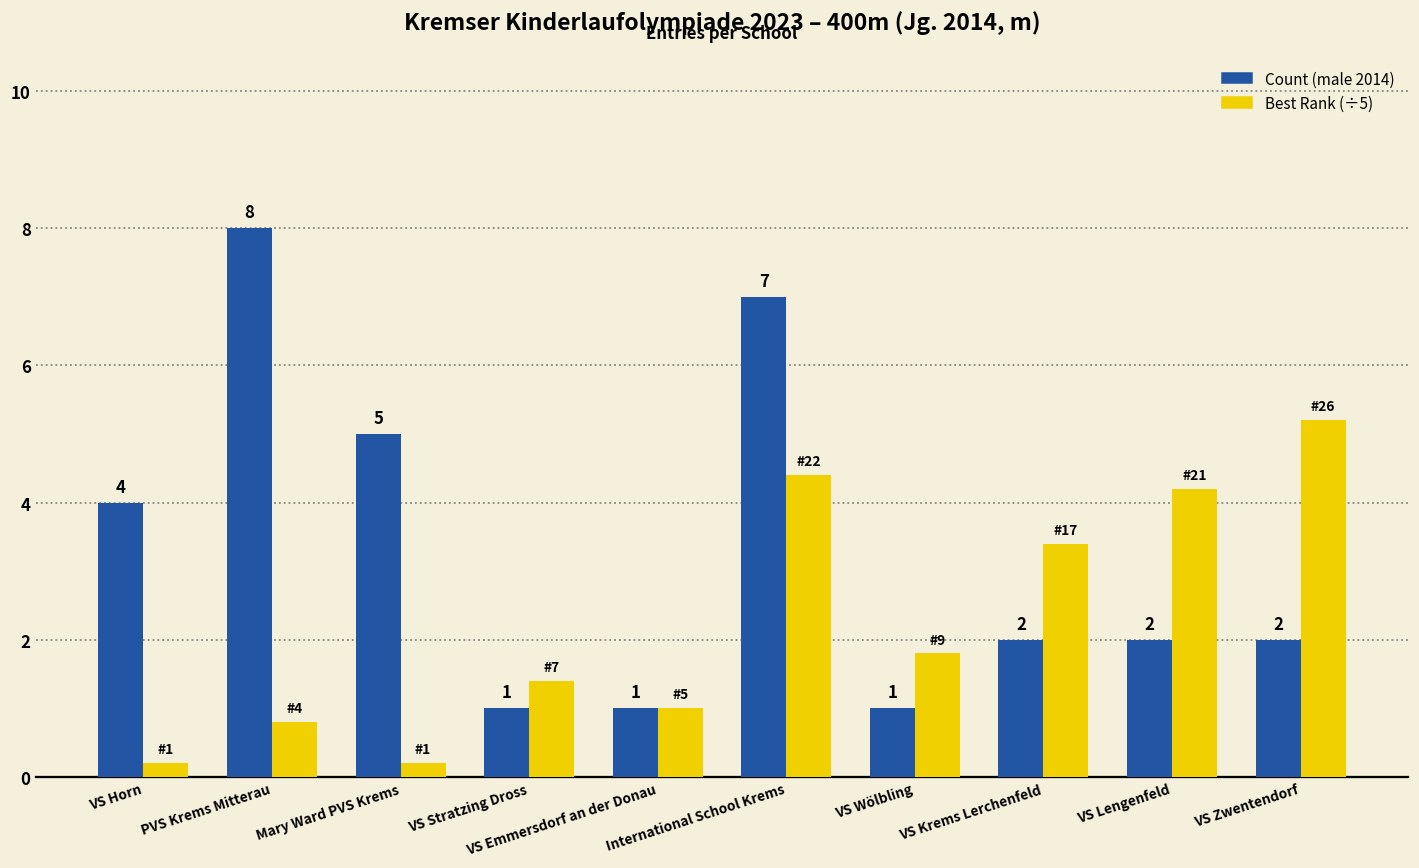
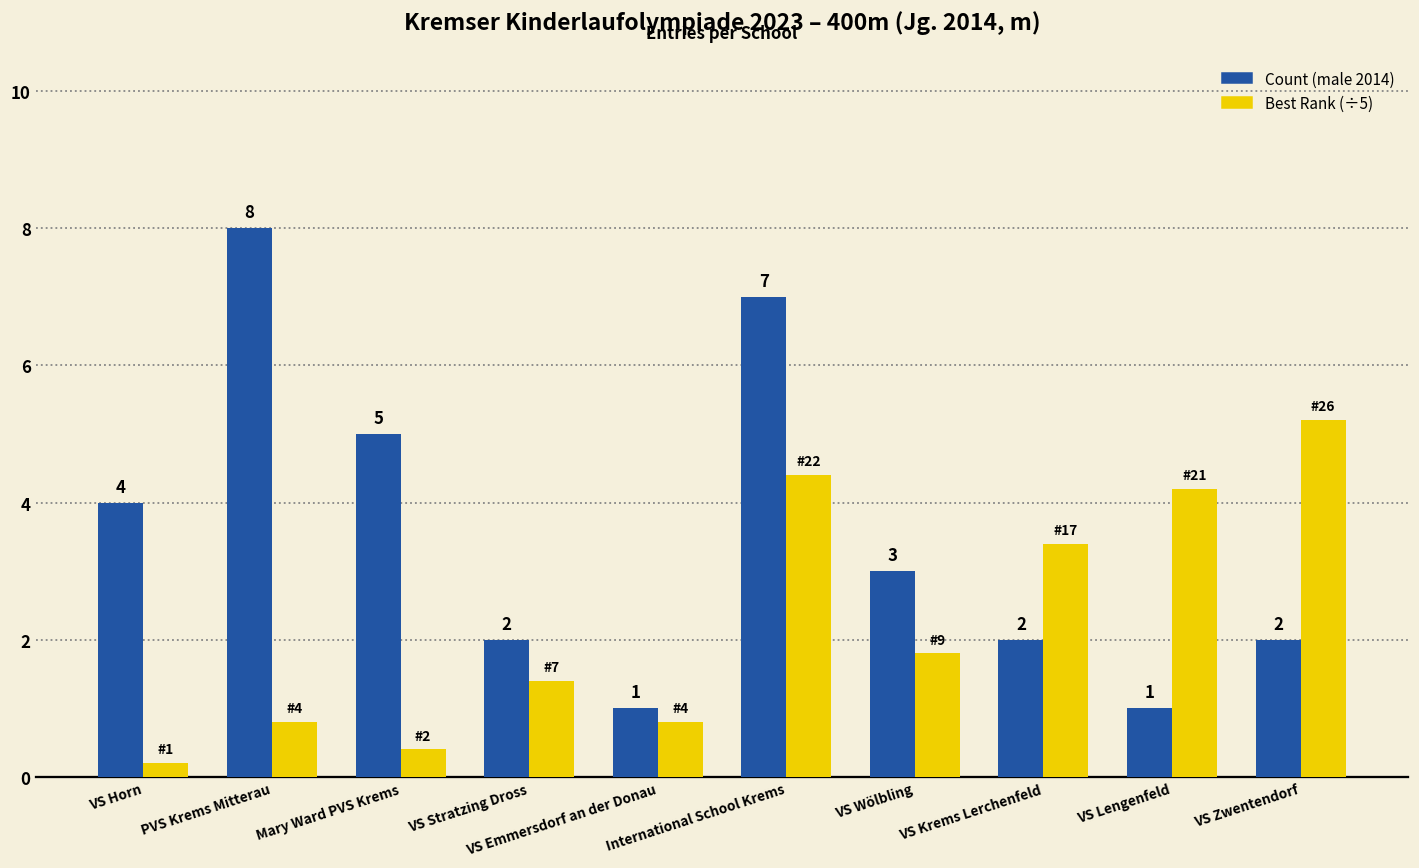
  {
    "Count (male 2014)": {
      "VS Horn": 4,
      "PVS Krems Mitterau": 8,
      "Mary Ward PVS Krems": 5,
-     "VS Stratzing Dross": 1,
+     "VS Stratzing Dross": 2,
      "VS Emmersdorf an der Donau": 1,
      "International School Krems": 7,
-     "VS Wölbling": 1,
+     "VS Wölbling": 3,
      "VS Krems Lerchenfeld": 2,
-     "VS Lengenfeld": 2,
+     "VS Lengenfeld": 1,
      "VS Zwentendorf": 2
    },
    "Best Rank (÷5)": {
-     "Mary Ward PVS Krems": 1,
-     "VS Emmersdorf an der Donau": 5
+     "Mary Ward PVS Krems": 2,
+     "VS Emmersdorf an der Donau": 4
    }
  }
